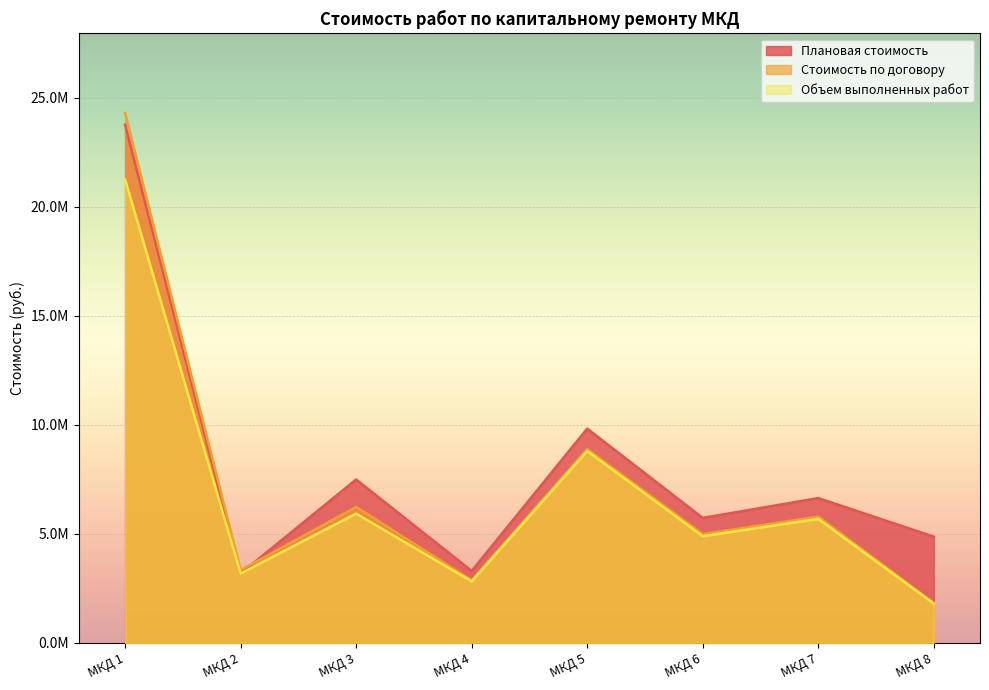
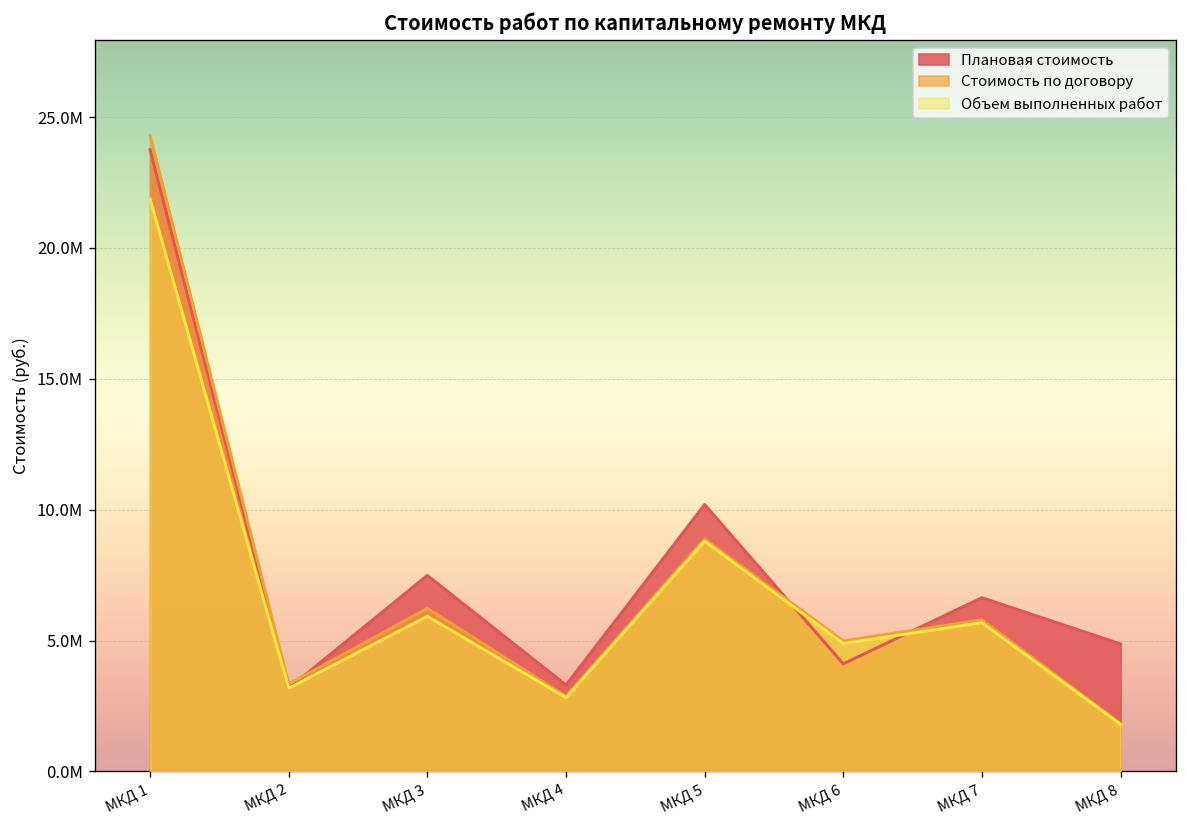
  {
    "Плановая стоимость": {
      "МКД 1": 23800000,
      "МКД 3": 7500000,
      "МКД 4": 3300000,
-     "МКД 5": 9800000,
-     "МКД 6": 5700000,
+     "МКД 5": 10200000,
+     "МКД 6": 4100000,
      "МКД 7": 6600000,
      "МКД 8": 4900000
    },
    "Стоимость по договору": {
      "МКД 1": 24300000,
      "МКД 2": 3300000,
      "МКД 3": 6200000
    },
    "Объем выполненных работ": {
-     "МКД 1": 21200000,
+     "МКД 1": 21900000,
      "МКД 3": 5900000
    }
  }
